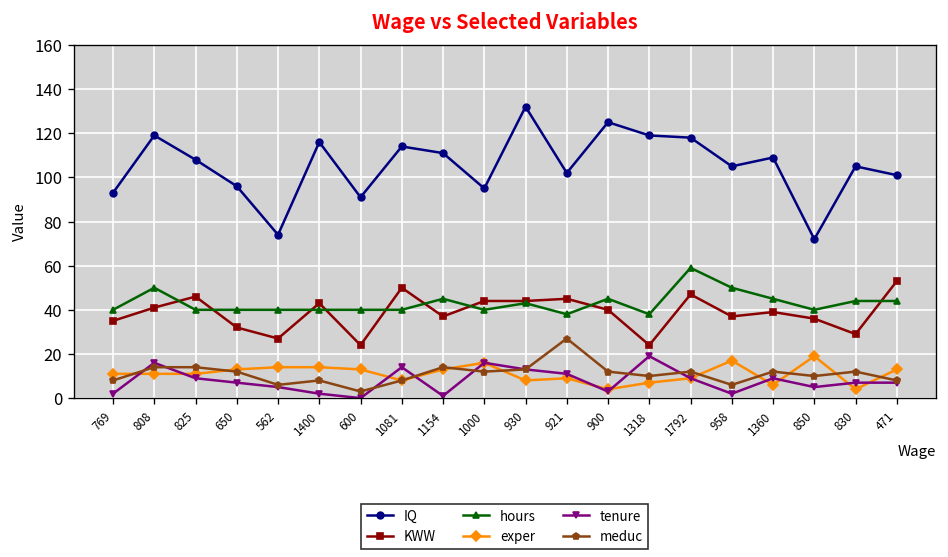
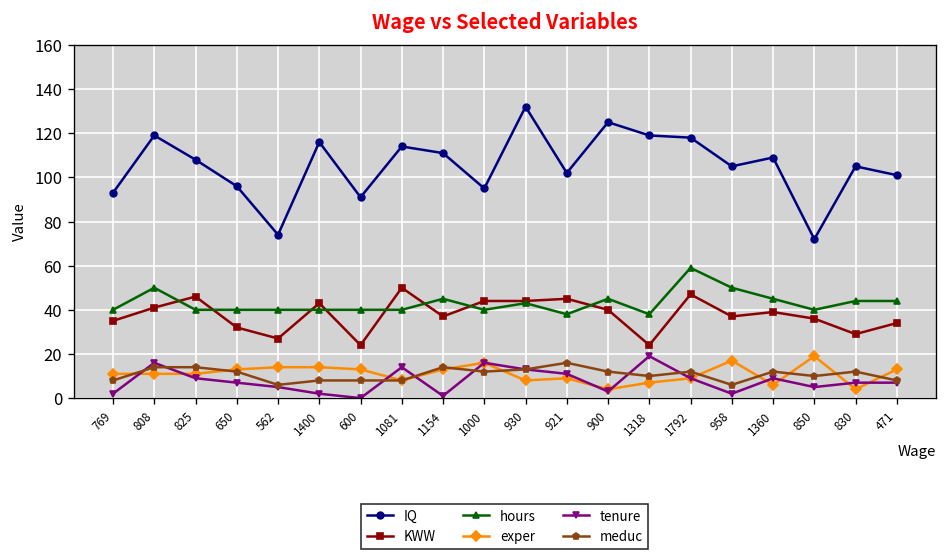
  {
    "IQ": {
      "769": 93,
      "808": 119,
      "825": 108,
      "650": 96,
      "562": 74,
      "1400": 116,
      "600": 91,
      "1081": 114,
      "1154": 111,
      "1000": 95,
      "930": 132,
      "921": 102,
      "900": 125,
      "1318": 119,
      "1792": 118,
      "958": 105,
      "1360": 109,
      "850": 72,
      "830": 105,
      "471": 101
    },
    "KWW": {
      "769": 35,
      "808": 41,
      "825": 46,
      "650": 32,
      "562": 27,
      "1400": 43,
      "600": 24,
      "1081": 50,
      "1154": 37,
      "1000": 44,
      "921": 45,
      "900": 40,
      "1318": 24,
      "1792": 47,
      "958": 37,
      "1360": 39,
      "850": 36,
      "830": 29,
-     "471": 53
+     "471": 34
    },
    "hours": {
      "769": 40,
      "808": 50,
      "825": 40,
      "650": 40,
      "562": 40,
      "1400": 40,
      "600": 40,
      "1081": 40,
      "1154": 45,
      "1000": 40,
      "921": 38,
      "900": 45,
      "1318": 38,
      "1792": 59,
      "958": 50,
      "1360": 45,
      "850": 40,
      "830": 44,
      "471": 44
    },
    "exper": {
      "769": 11,
      "808": 11,
      "825": 11,
      "562": 14,
      "1400": 14,
      "600": 13,
      "930": 8,
      "921": 9,
      "1318": 7,
      "958": 17,
      "1360": 6,
      "850": 19,
      "830": 4,
      "471": 13
    },
    "tenure": {
      "769": 2,
      "808": 16,
      "825": 9,
      "650": 7,
      "1400": 2,
      "600": 0,
      "1081": 14,
      "1154": 1,
      "921": 11,
      "1318": 19,
      "958": 2,
      "1360": 9,
      "850": 5,
      "830": 7
    },
    "meduc": {
      "769": 8,
      "808": 14,
      "825": 14,
      "1400": 8,
-     "600": 3,
+     "600": 8,
      "1000": 12,
-     "921": 27,
+     "921": 16,
      "900": 12,
      "1318": 10,
      "1792": 12,
      "958": 6,
      "1360": 12,
      "850": 10,
      "830": 12
    }
  }
